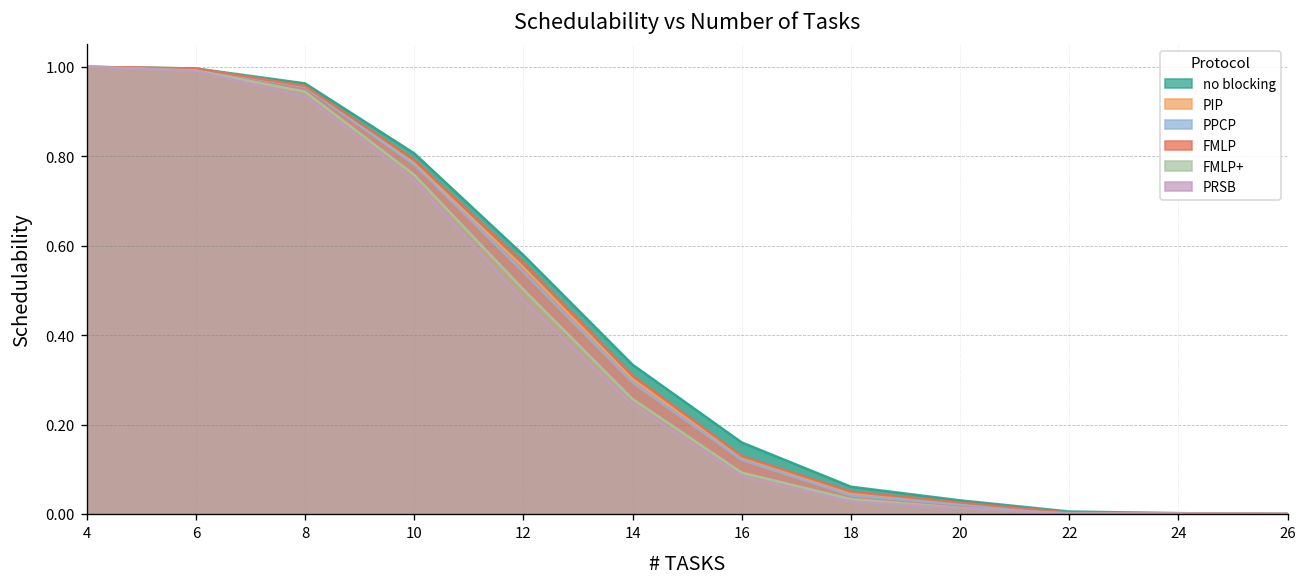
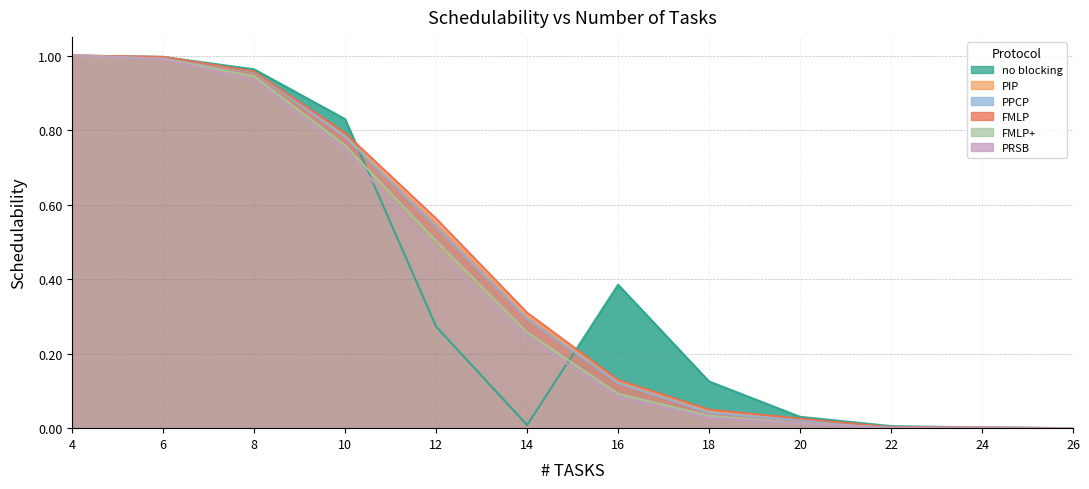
  {
    "no blocking": {
-     "10": 0.81,
-     "12": 0.58,
-     "14": 0.33,
-     "16": 0.16,
-     "18": 0.06
+     "10": 0.83,
+     "12": 0.27,
+     "14": 0.01,
+     "16": 0.38,
+     "18": 0.13
    },
    "PPCP": {
      "12": 0.54,
      "14": 0.29
    }
  }
